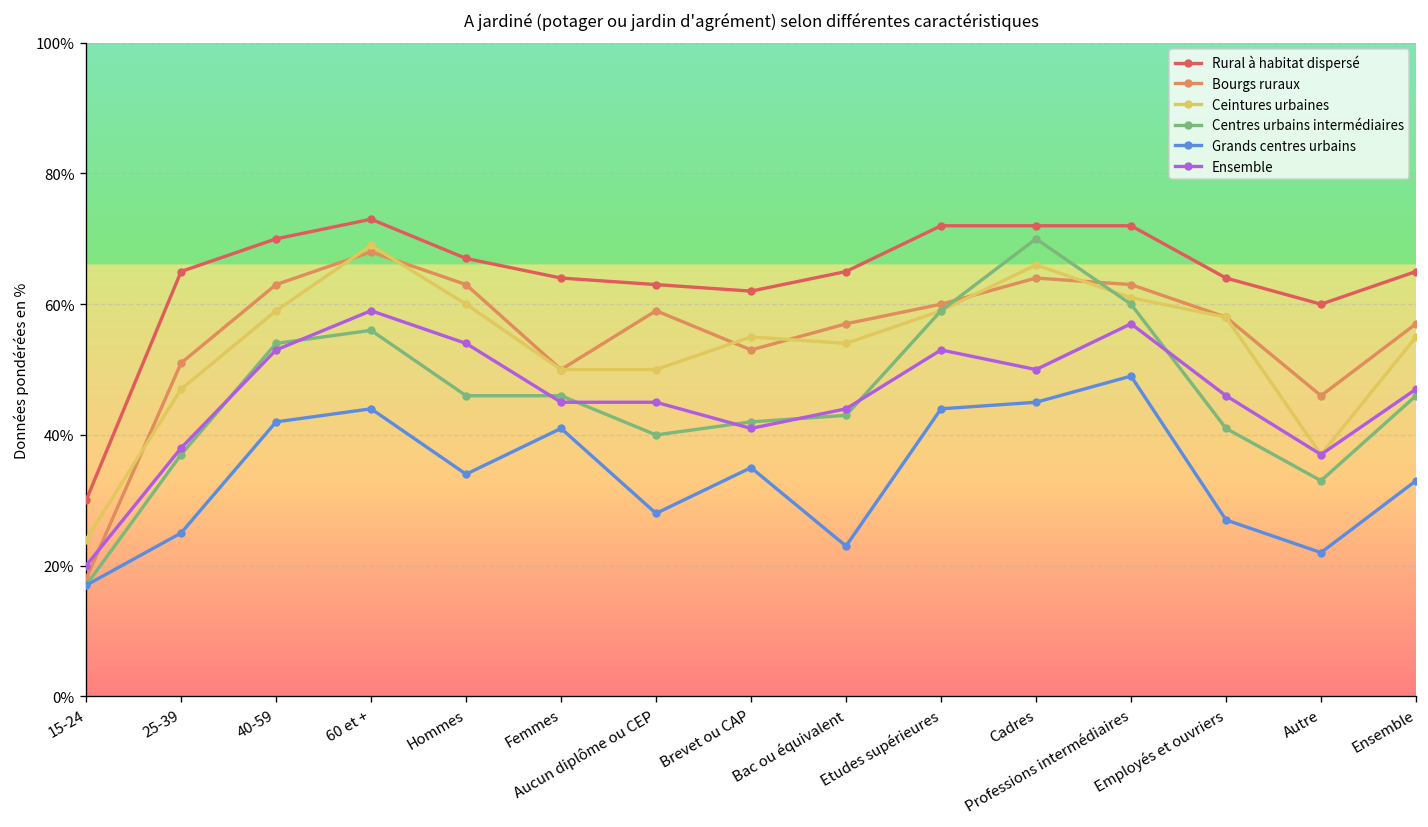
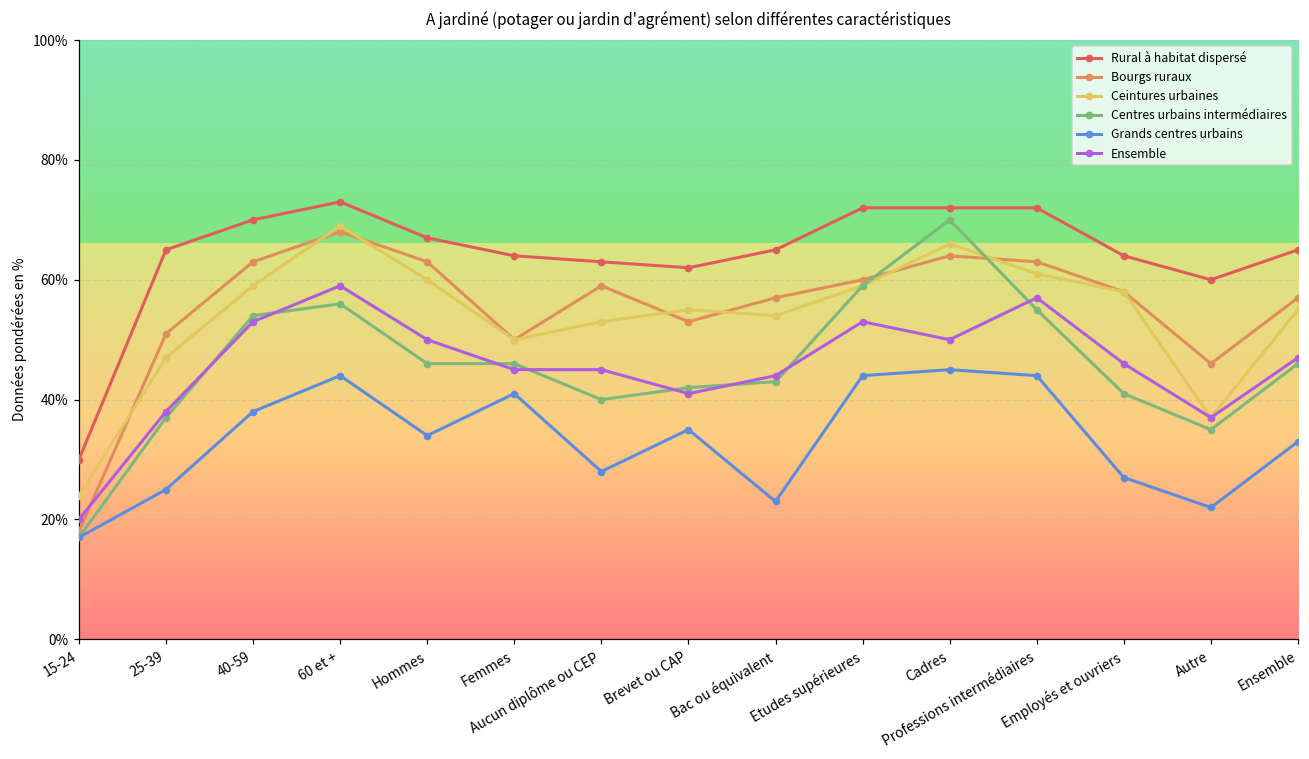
  {
    "Ceintures urbaines": {
      "15-24": "24%",
      "25-39": "47%",
      "40-59": "59%",
      "60 et +": "69%",
      "Hommes": "60%",
-     "Aucun diplôme ou CEP": "50%",
+     "Aucun diplôme ou CEP": "53%",
      "Brevet ou CAP": "55%",
      "Bac ou équivalent": "54%",
      "Cadres": "66%",
      "Professions intermédiaires": "61%",
      "Ensemble": "55%"
    },
    "Centres urbains intermédiaires": {
      "25-39": "37%",
      "40-59": "54%",
      "60 et +": "56%",
      "Hommes": "46%",
      "Femmes": "46%",
      "Aucun diplôme ou CEP": "40%",
      "Brevet ou CAP": "42%",
      "Bac ou équivalent": "43%",
      "Cadres": "70%",
-     "Professions intermédiaires": "60%",
+     "Professions intermédiaires": "55%",
      "Employés et ouvriers": "41%",
-     "Autre": "33%",
+     "Autre": "35%",
      "Ensemble": "46%"
    },
    "Grands centres urbains": {
      "25-39": "25%",
-     "40-59": "42%",
+     "40-59": "38%",
      "60 et +": "44%",
      "Hommes": "34%",
      "Femmes": "41%",
      "Aucun diplôme ou CEP": "28%",
      "Brevet ou CAP": "35%",
      "Bac ou équivalent": "23%",
      "Etudes supérieures": "44%",
      "Cadres": "45%",
-     "Professions intermédiaires": "49%",
+     "Professions intermédiaires": "44%",
      "Employés et ouvriers": "27%",
      "Autre": "22%",
      "Ensemble": "33%"
    },
    "Ensemble": {
      "15-24": "20%",
      "25-39": "38%",
      "40-59": "53%",
      "60 et +": "59%",
-     "Hommes": "54%",
+     "Hommes": "50%",
      "Femmes": "45%",
      "Aucun diplôme ou CEP": "45%",
      "Brevet ou CAP": "41%",
      "Bac ou équivalent": "44%",
      "Etudes supérieures": "53%",
      "Cadres": "50%",
      "Professions intermédiaires": "57%",
      "Employés et ouvriers": "46%",
      "Ensemble": "47%"
    }
  }
